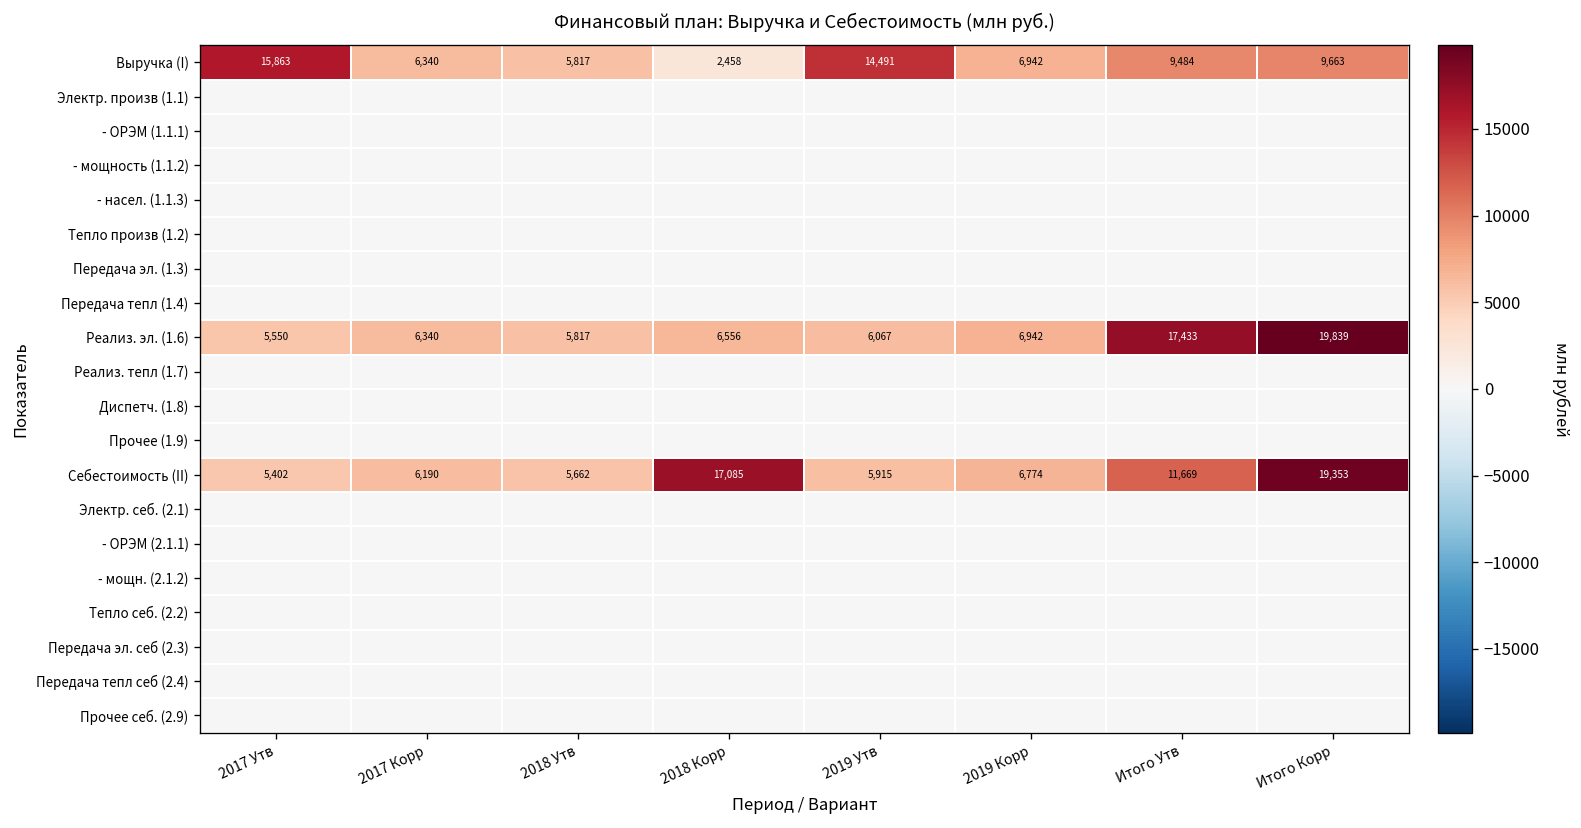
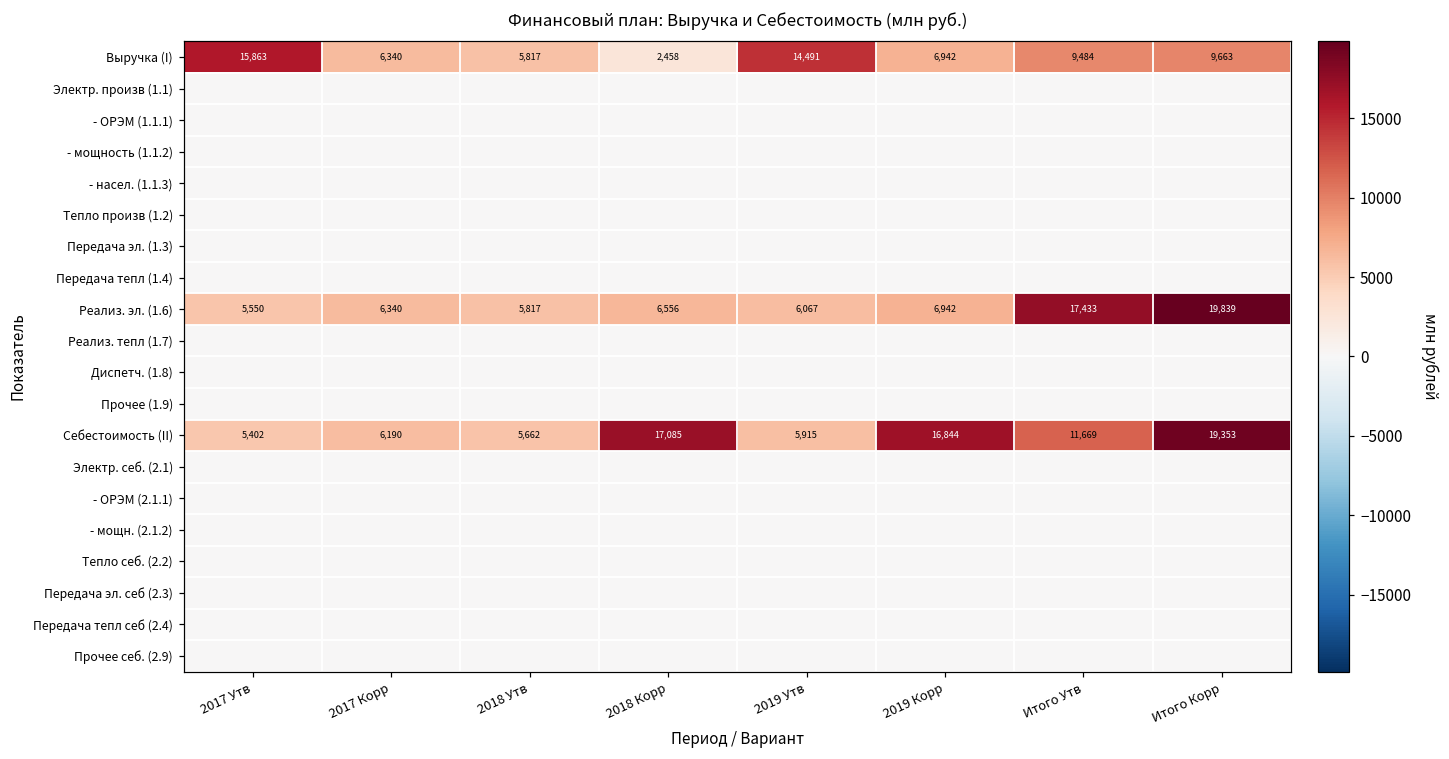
  {
    "Выручка (I)": {
      "2017 Утв": "15,863",
      "2017 Корр": "6,340",
      "2018 Утв": "5,817",
      "2018 Корр": "2,458",
      "2019 Утв": "14,491",
      "2019 Корр": "6,942",
      "Итого Утв": "9,484",
      "Итого Корр": "9,663"
    },
    "Реализ. эл. (1.6)": {
      "2017 Утв": "5,550",
      "2017 Корр": "6,340",
      "2018 Утв": "5,817",
      "2018 Корр": "6,556",
      "2019 Утв": "6,067",
      "2019 Корр": "6,942",
      "Итого Утв": "17,433",
      "Итого Корр": "19,839"
    },
    "Себестоимость (II)": {
      "2017 Утв": "5,402",
      "2017 Корр": "6,190",
      "2018 Утв": "5,662",
      "2018 Корр": "17,085",
      "2019 Утв": "5,915",
-     "2019 Корр": "6,774",
+     "2019 Корр": "16,844",
      "Итого Утв": "11,669",
      "Итого Корр": "19,353"
    }
  }
